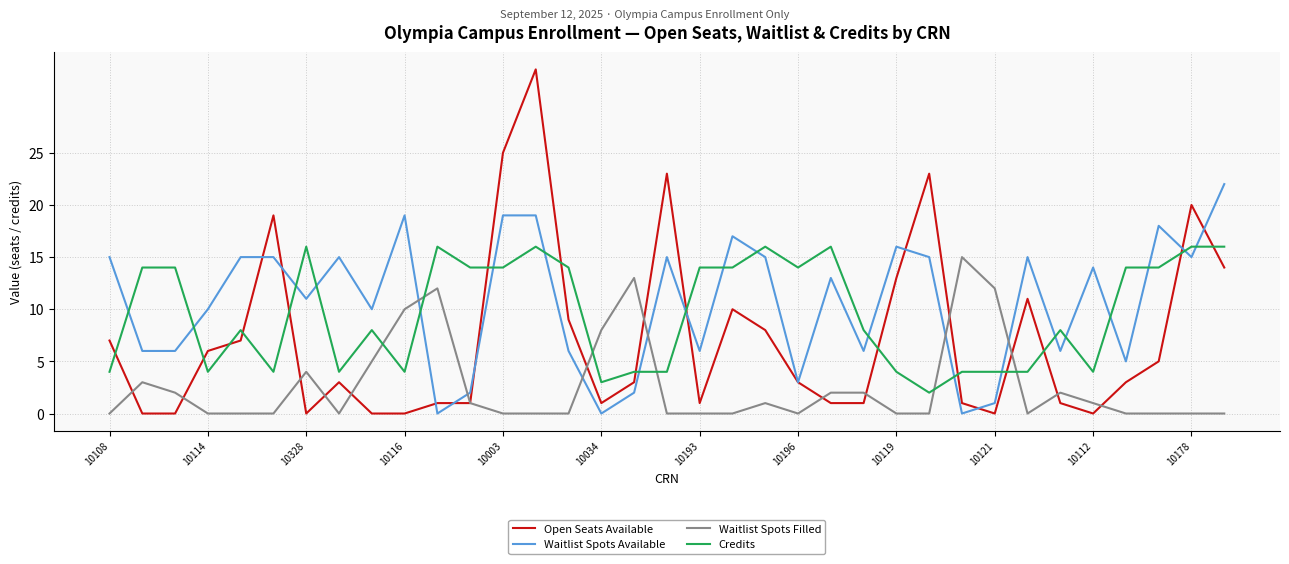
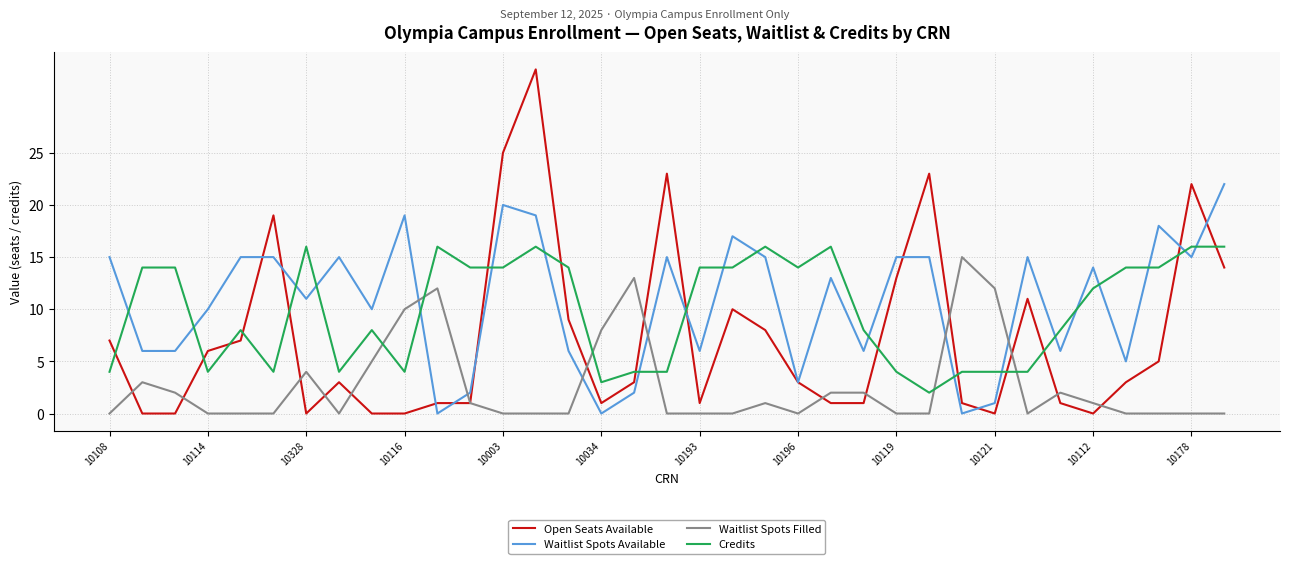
  {
    "Open Seats Available": {
      "10108": 7,
      "10114": 6,
      "10328": 0,
      "10116": 0,
      "10003": 25,
      "10034": 1,
      "10193": 1,
      "10119": 13,
      "10121": 0,
      "10112": 0,
-     "10178": 20
+     "10178": 22
    },
    "Waitlist Spots Available": {
      "10108": 15,
      "10114": 10,
      "10328": 11,
      "10116": 19,
-     "10003": 19,
+     "10003": 20,
      "10034": 0,
      "10193": 6,
-     "10119": 16,
+     "10119": 15,
      "10121": 1,
      "10112": 14,
      "10178": 15
    },
    "Waitlist Spots Filled": {
      "10108": 0,
      "10114": 0,
      "10328": 4,
      "10116": 10,
      "10003": 0,
      "10034": 8,
      "10193": 0,
      "10196": 0,
      "10119": 0,
      "10121": 12,
      "10112": 1,
      "10178": 0
    },
    "Credits": {
      "10108": 4,
      "10114": 4,
      "10328": 16,
      "10116": 4,
      "10003": 14,
      "10034": 3,
      "10193": 14,
      "10196": 14,
      "10119": 4,
      "10121": 4,
-     "10112": 4,
+     "10112": 12,
      "10178": 16
    }
  }
